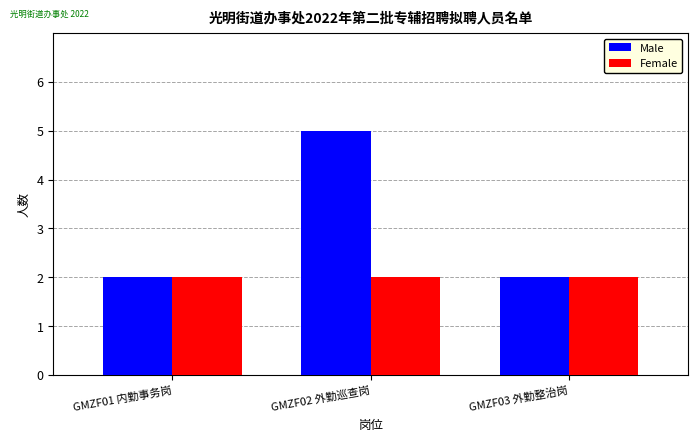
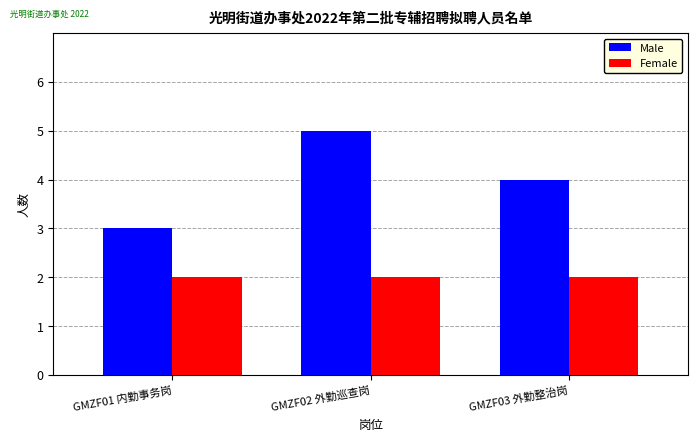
  {
    "Male": {
-     "GMZF01 内勤事务岗": 2,
+     "GMZF01 内勤事务岗": 3,
      "GMZF02 外勤巡查岗": 5,
-     "GMZF03 外勤整治岗": 2
+     "GMZF03 外勤整治岗": 4
    },
    "Female": {
      "GMZF01 内勤事务岗": 2,
      "GMZF02 外勤巡查岗": 2,
      "GMZF03 外勤整治岗": 2
    }
  }
